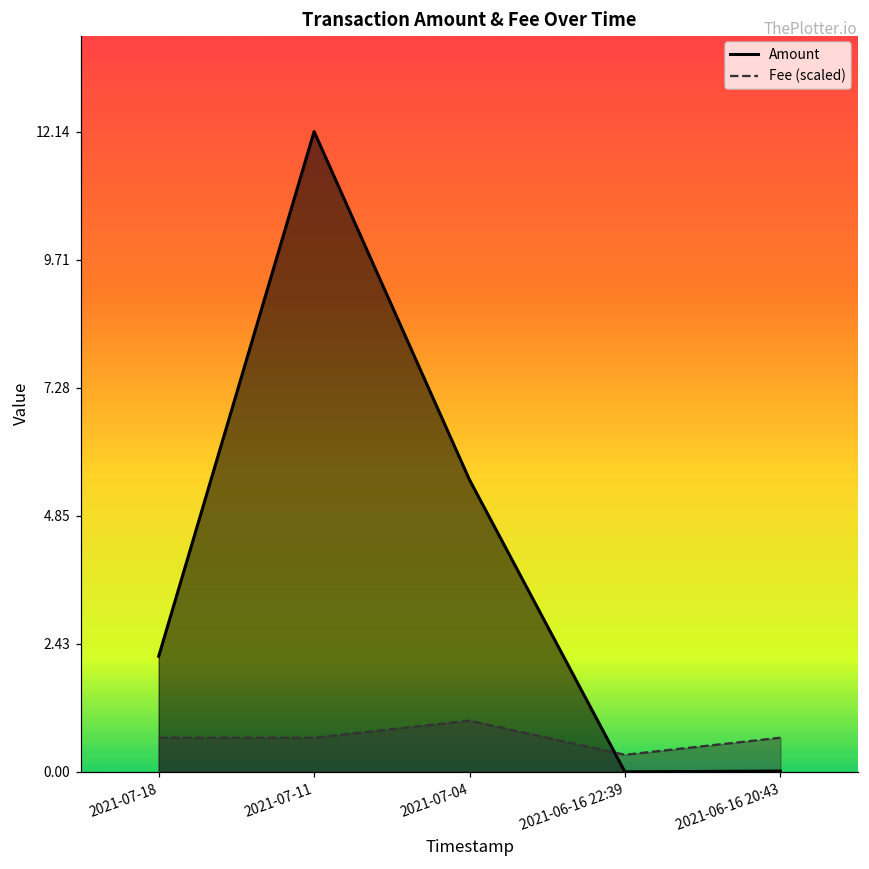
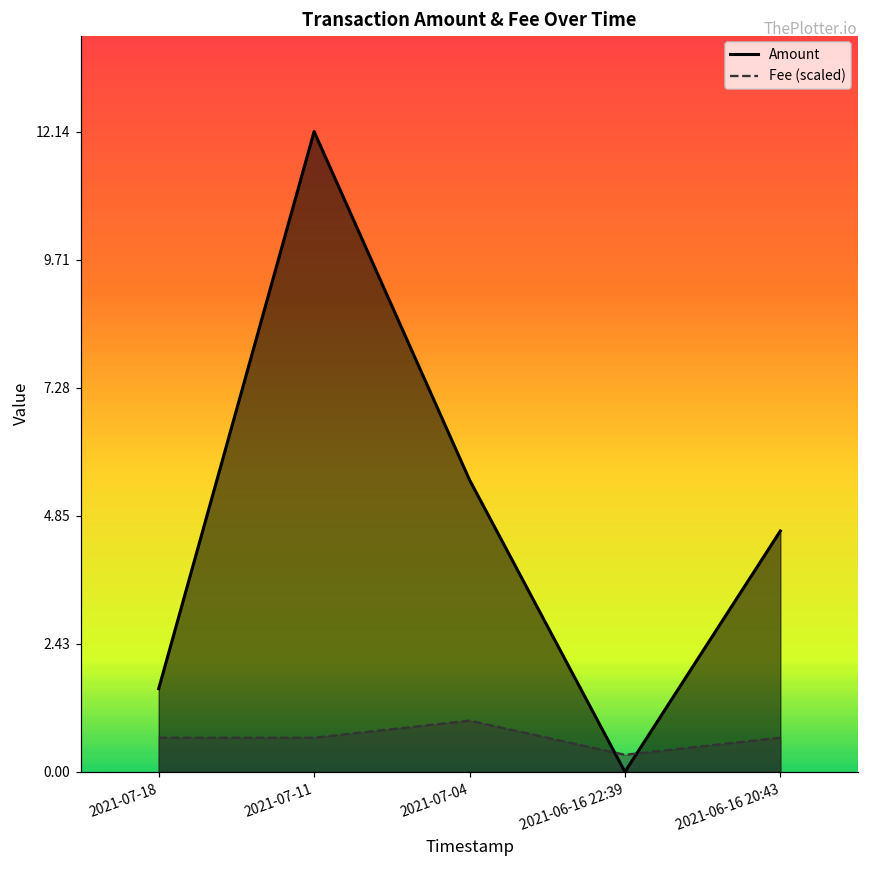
  {
    "Amount": {
-     "2021-07-18": 2.2,
+     "2021-07-18": 1.6,
      "2021-07-11": 12.1,
      "2021-07-04": 5.5,
      "2021-06-16 22:39": 0.0,
-     "2021-06-16 20:43": 0.0
+     "2021-06-16 20:43": 4.6
    }
  }
